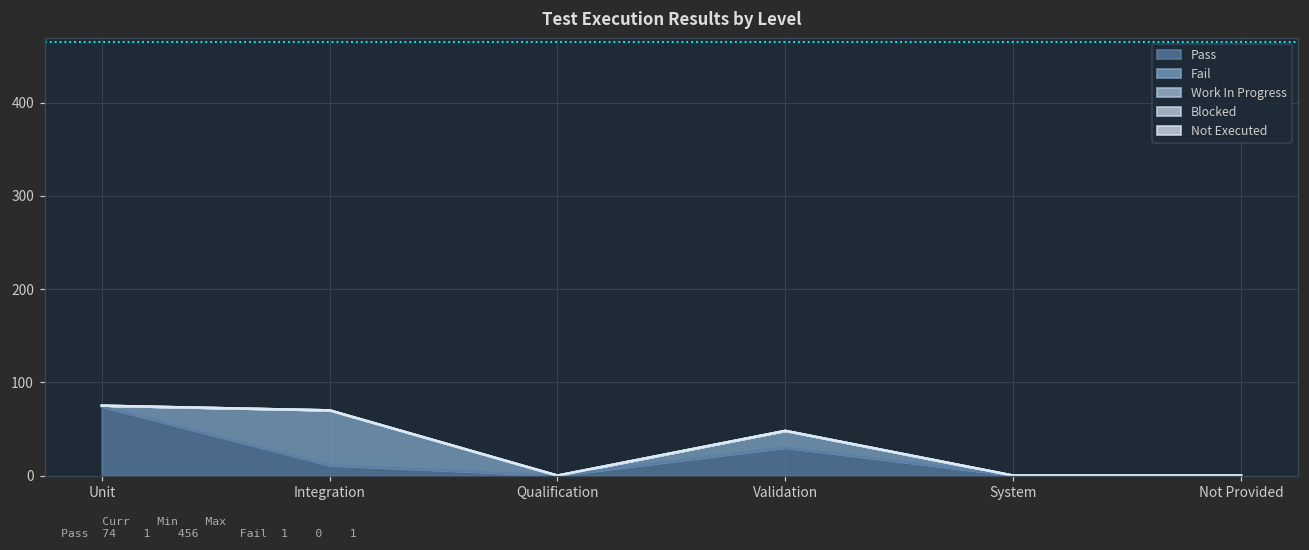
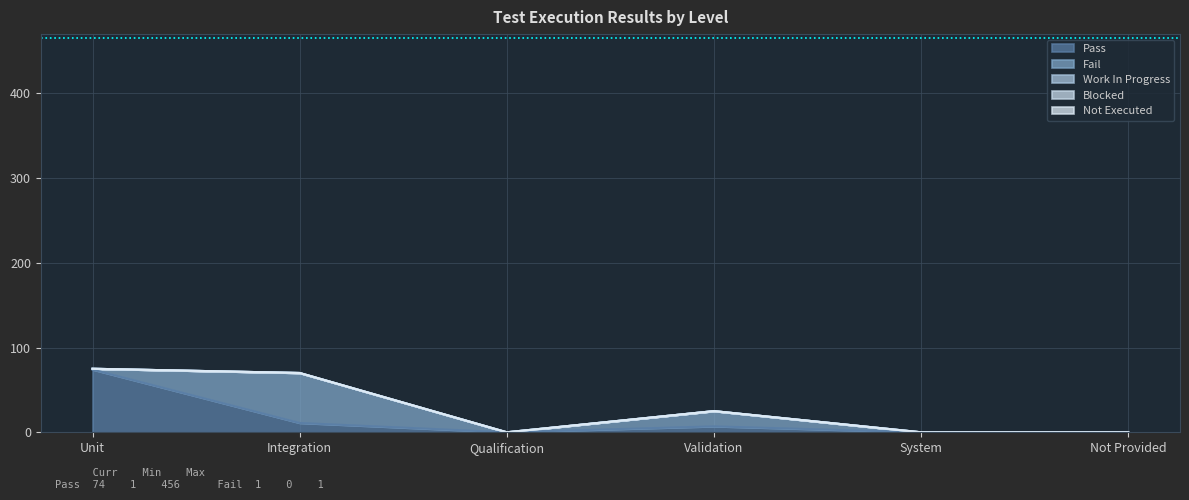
  {
    "Pass": {
      "Integration": 10,
-     "Validation": 30
+     "Validation": 10
    }
  }
